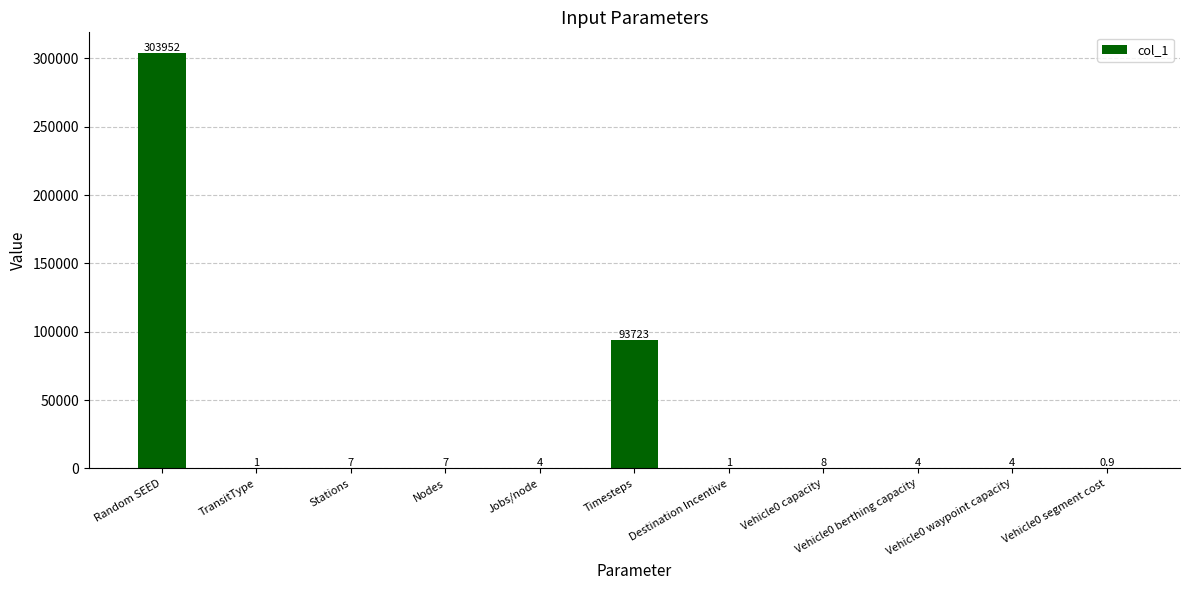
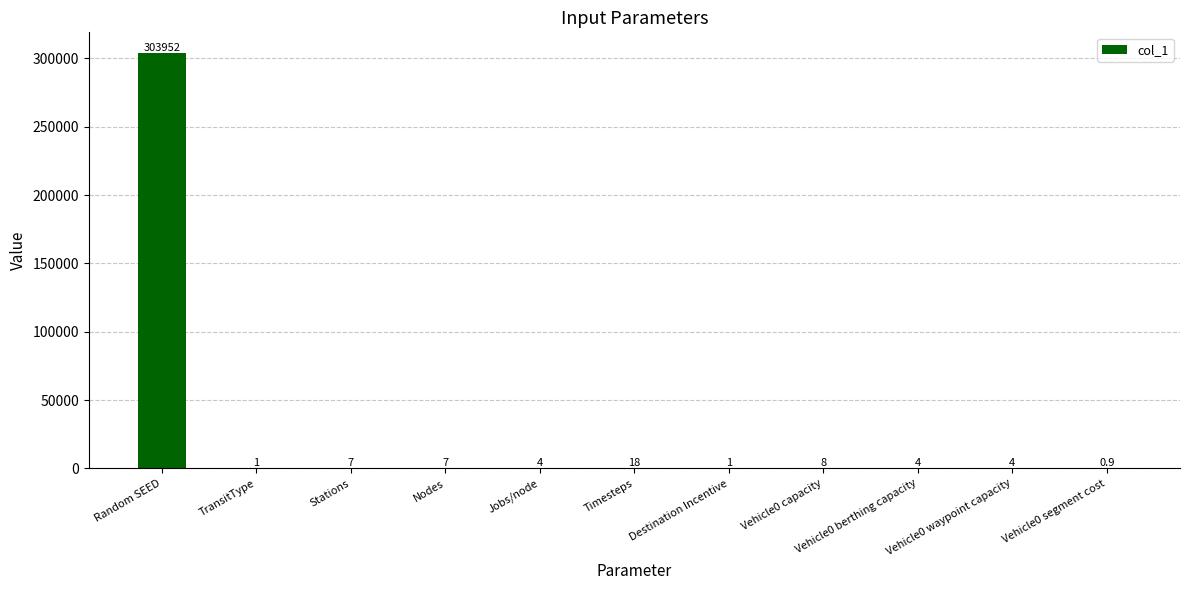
  {
    "Random SEED": 303952,
    "TransitType": 1,
    "Stations": 7,
    "Nodes": 7,
    "Jobs/node": 4,
-   "Timesteps": 93723,
+   "Timesteps": 18,
    "Destination Incentive": 1,
    "Vehicle0 capacity": 8,
    "Vehicle0 berthing capacity": 4,
    "Vehicle0 waypoint capacity": 4,
    "Vehicle0 segment cost": 0.9
  }
